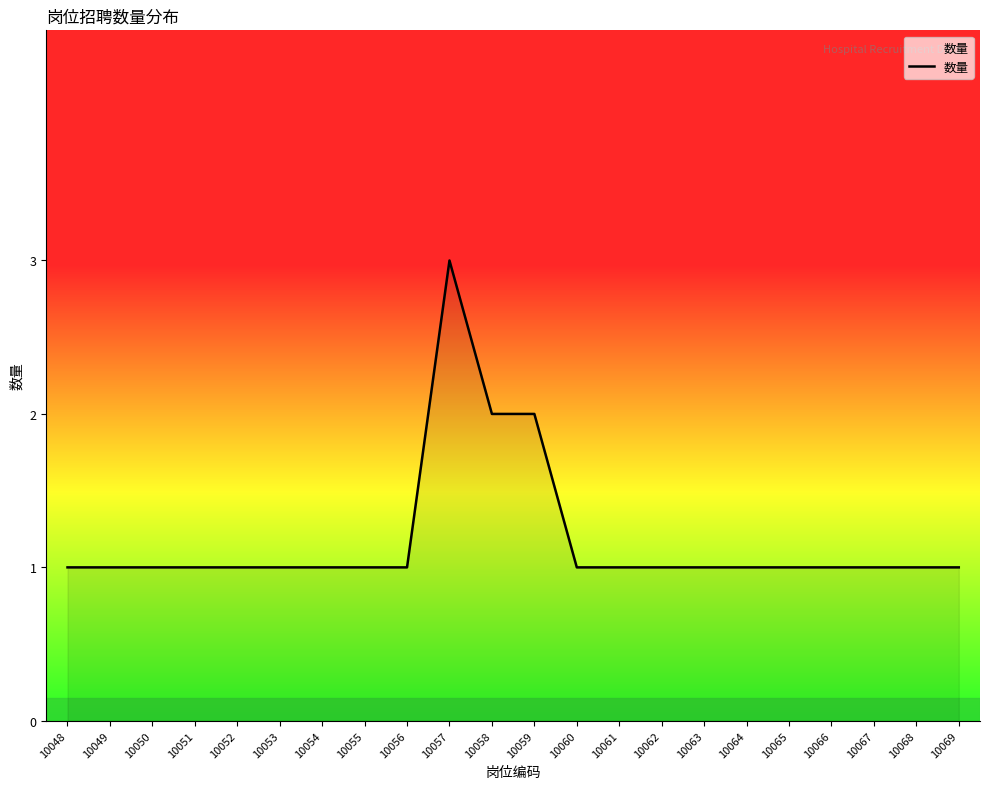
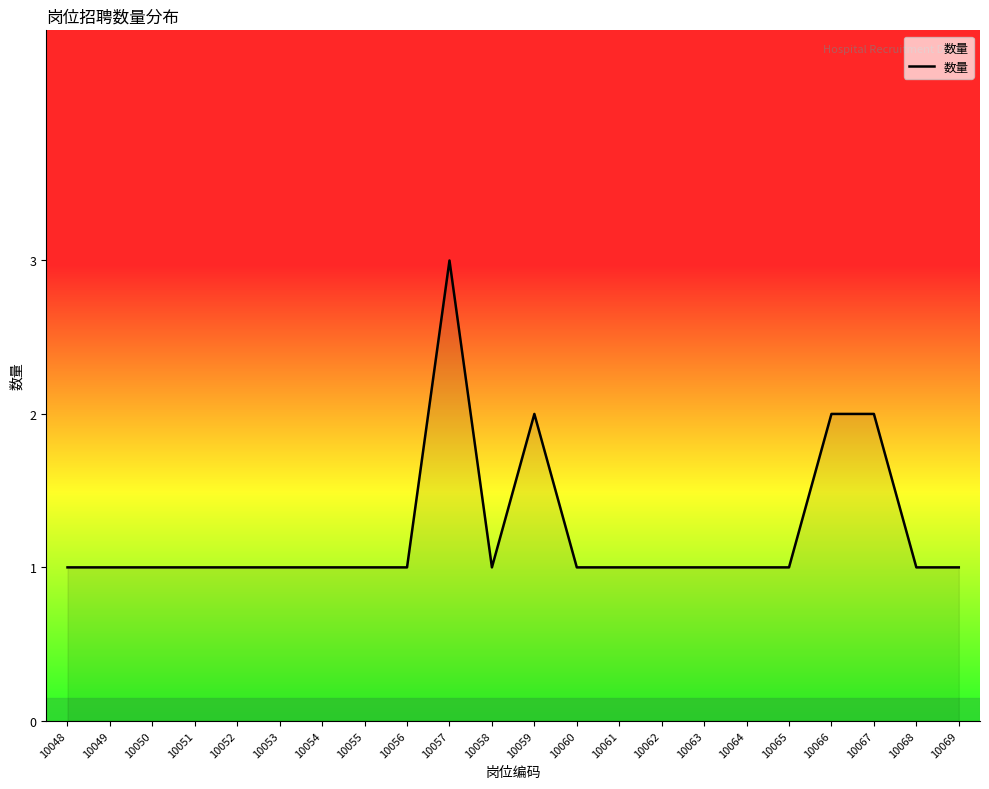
  {
    "10048": 1,
    "10049": 1,
    "10050": 1,
    "10051": 1,
    "10052": 1,
    "10053": 1,
    "10054": 1,
    "10055": 1,
    "10056": 1,
    "10057": 3,
-   "10058": 2,
+   "10058": 1,
    "10059": 2,
    "10060": 1,
    "10061": 1,
    "10062": 1,
    "10063": 1,
    "10064": 1,
    "10065": 1,
-   "10066": 1,
-   "10067": 1,
+   "10066": 2,
+   "10067": 2,
    "10068": 1,
    "10069": 1
  }
